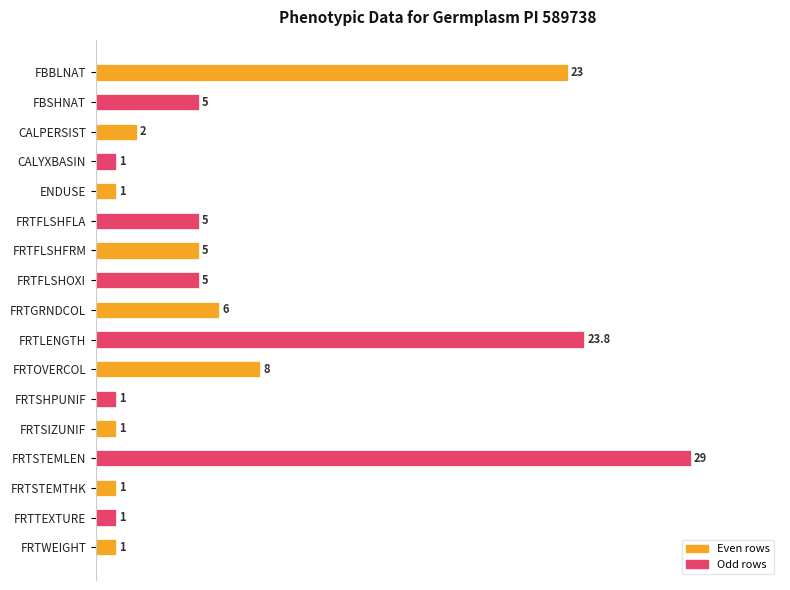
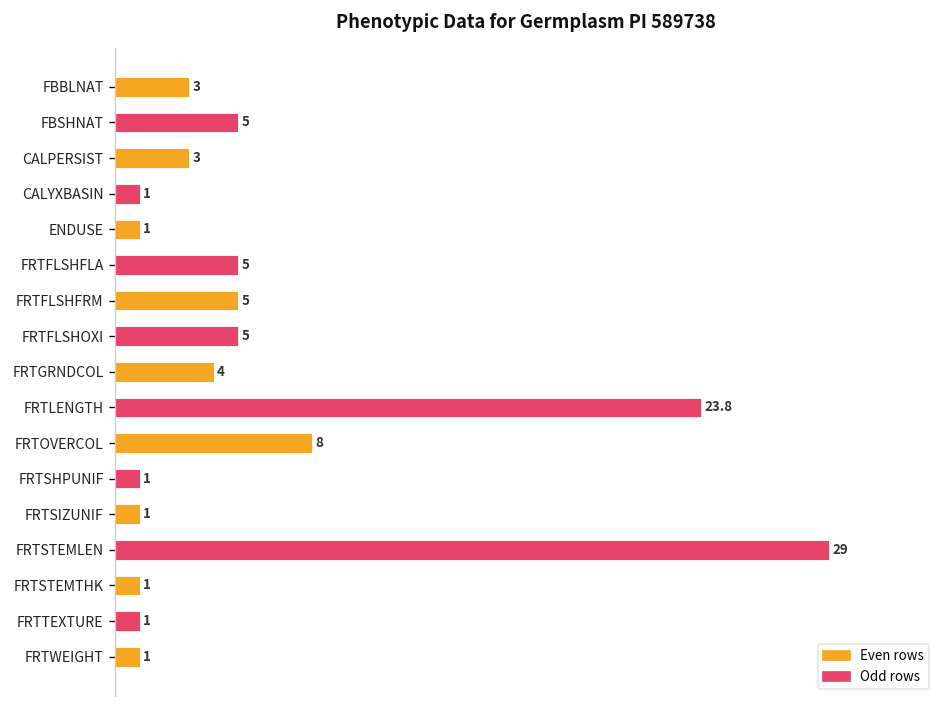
  {
-   "FBBLNAT": 23,
-   "CALPERSIST": 2,
-   "FRTGRNDCOL": 6
+   "FBBLNAT": 3,
+   "CALPERSIST": 3,
+   "FRTGRNDCOL": 4
  }
